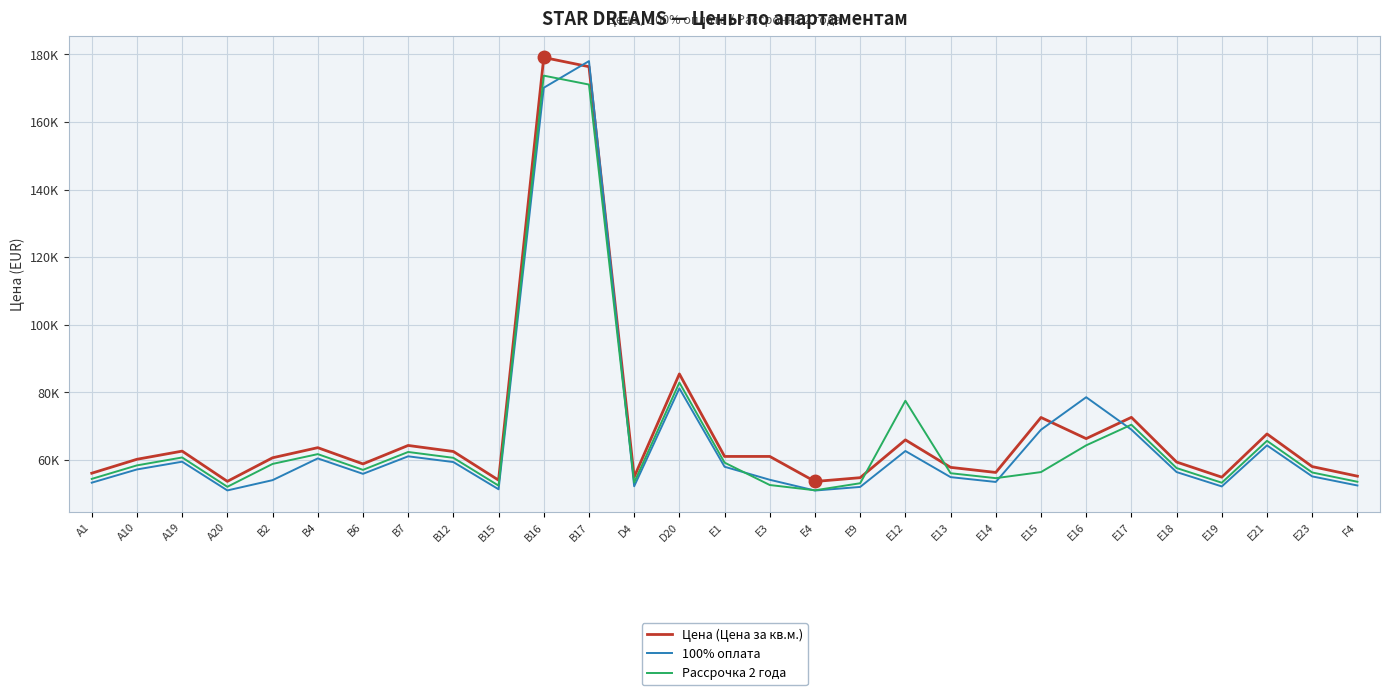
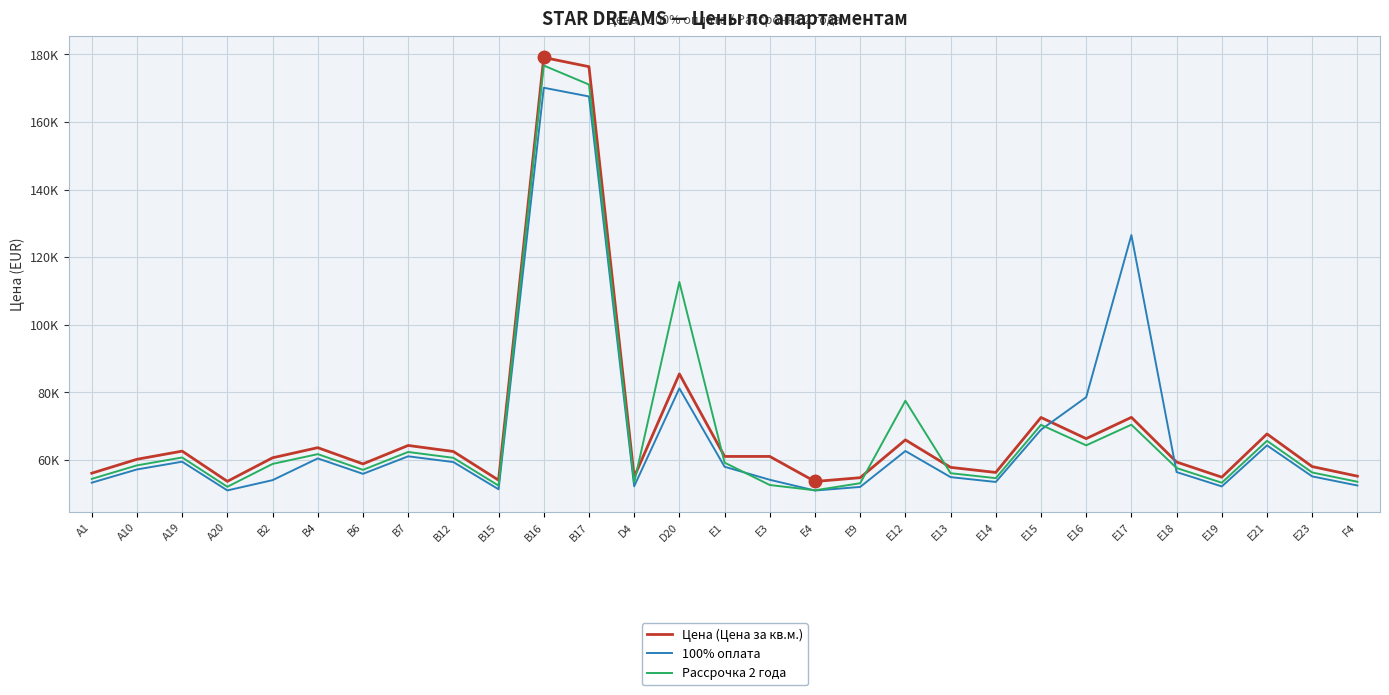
  {
    "100% оплата": {
      "A1": 53000,
      "A10": 57000,
      "A19": 59000,
      "A20": 51000,
      "B2": 54000,
      "B4": 60000,
      "B6": 56000,
      "B7": 61000,
      "B12": 59000,
      "B15": 51000,
      "B16": 170000,
-     "B17": 178000,
+     "B17": 168000,
      "D4": 52000,
      "D20": 81000,
      "E1": 58000,
      "E3": 54000,
      "E9": 52000,
      "E12": 63000,
      "E13": 55000,
      "E14": 53000,
      "E15": 69000,
      "E16": 79000,
-     "E17": 69000,
+     "E17": 127000,
      "E18": 56000,
      "E19": 52000,
      "E21": 64000,
      "E23": 55000,
      "F4": 52000
    },
    "Рассрочка 2 года": {
      "A1": 54000,
      "A10": 58000,
      "A19": 61000,
      "A20": 52000,
      "B2": 59000,
      "B4": 62000,
      "B6": 57000,
      "B7": 62000,
      "B12": 61000,
      "B15": 52000,
-     "B16": 174000,
+     "B16": 177000,
      "B17": 171000,
      "D4": 53000,
-     "D20": 83000,
+     "D20": 113000,
      "E1": 59000,
      "E3": 53000,
      "E9": 53000,
      "E12": 78000,
      "E13": 56000,
      "E14": 55000,
-     "E15": 56000,
+     "E15": 70000,
      "E16": 64000,
      "E17": 70000,
      "E18": 58000,
      "E19": 53000,
      "E21": 66000,
      "E23": 56000,
      "F4": 54000
    }
  }
